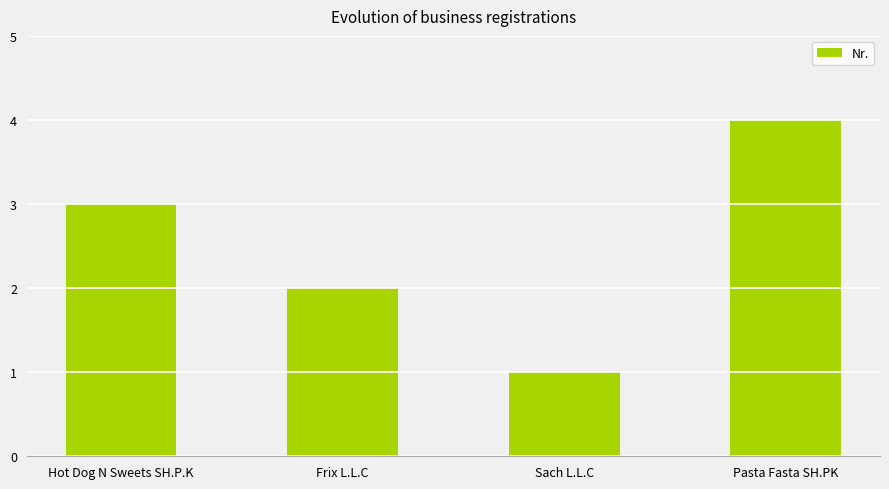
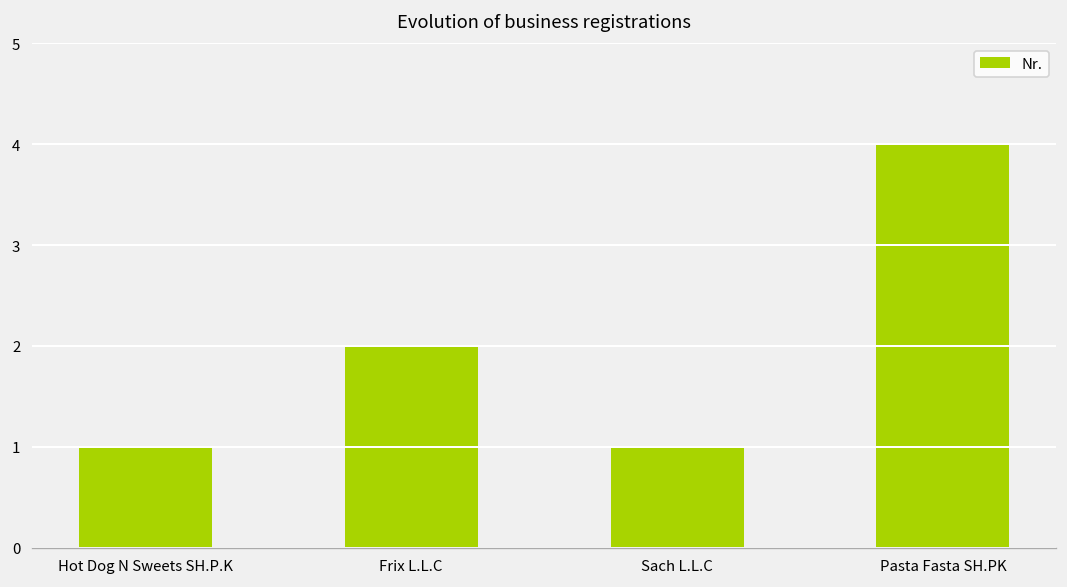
  {
-   "Hot Dog N Sweets SH.P.K": 3,
+   "Hot Dog N Sweets SH.P.K": 1,
    "Frix L.L.C": 2,
    "Sach L.L.C": 1,
    "Pasta Fasta SH.PK": 4
  }
